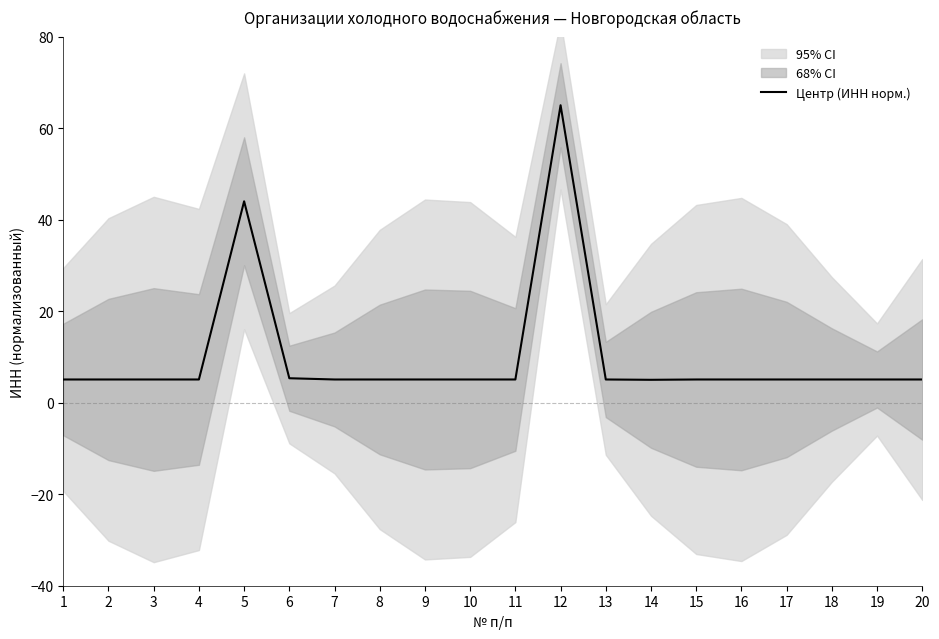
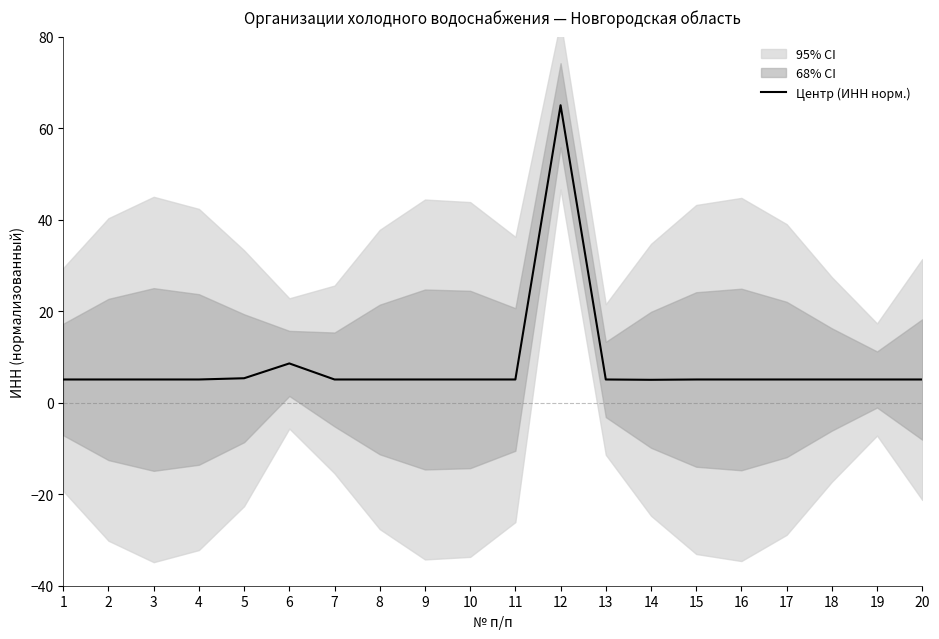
  {
    "Центр (ИНН норм.)": {
      "1": 5,
      "2": 5,
      "3": 5,
      "4": 5,
-     "5": 44,
-     "6": 5,
+     "5": 5,
+     "6": 9,
      "7": 5,
      "8": 5,
      "9": 5,
      "10": 5,
      "11": 5,
      "12": 65,
      "13": 5,
      "14": 5,
      "15": 5,
      "16": 5,
      "17": 5,
      "18": 5,
      "19": 5,
      "20": 5
    }
  }
